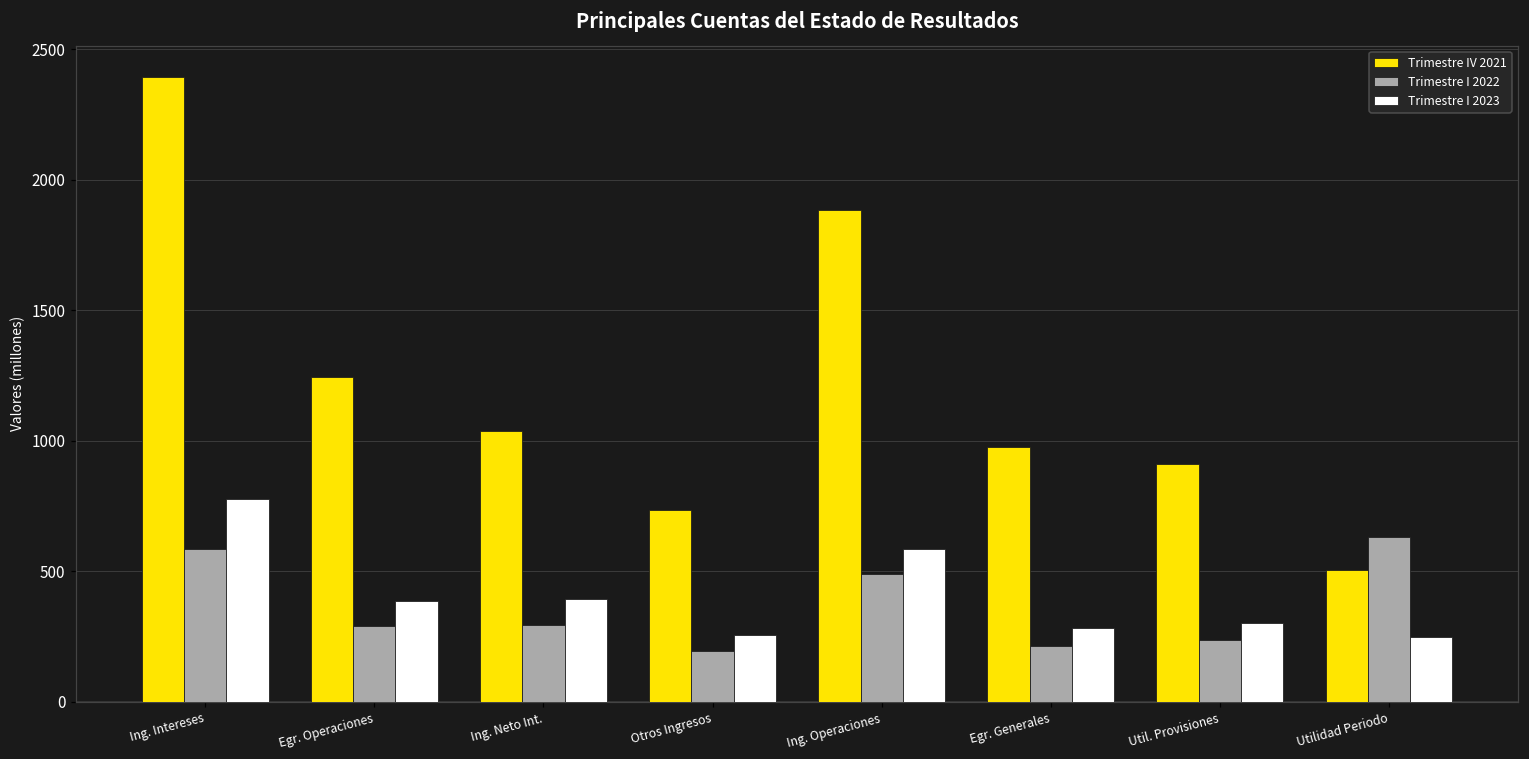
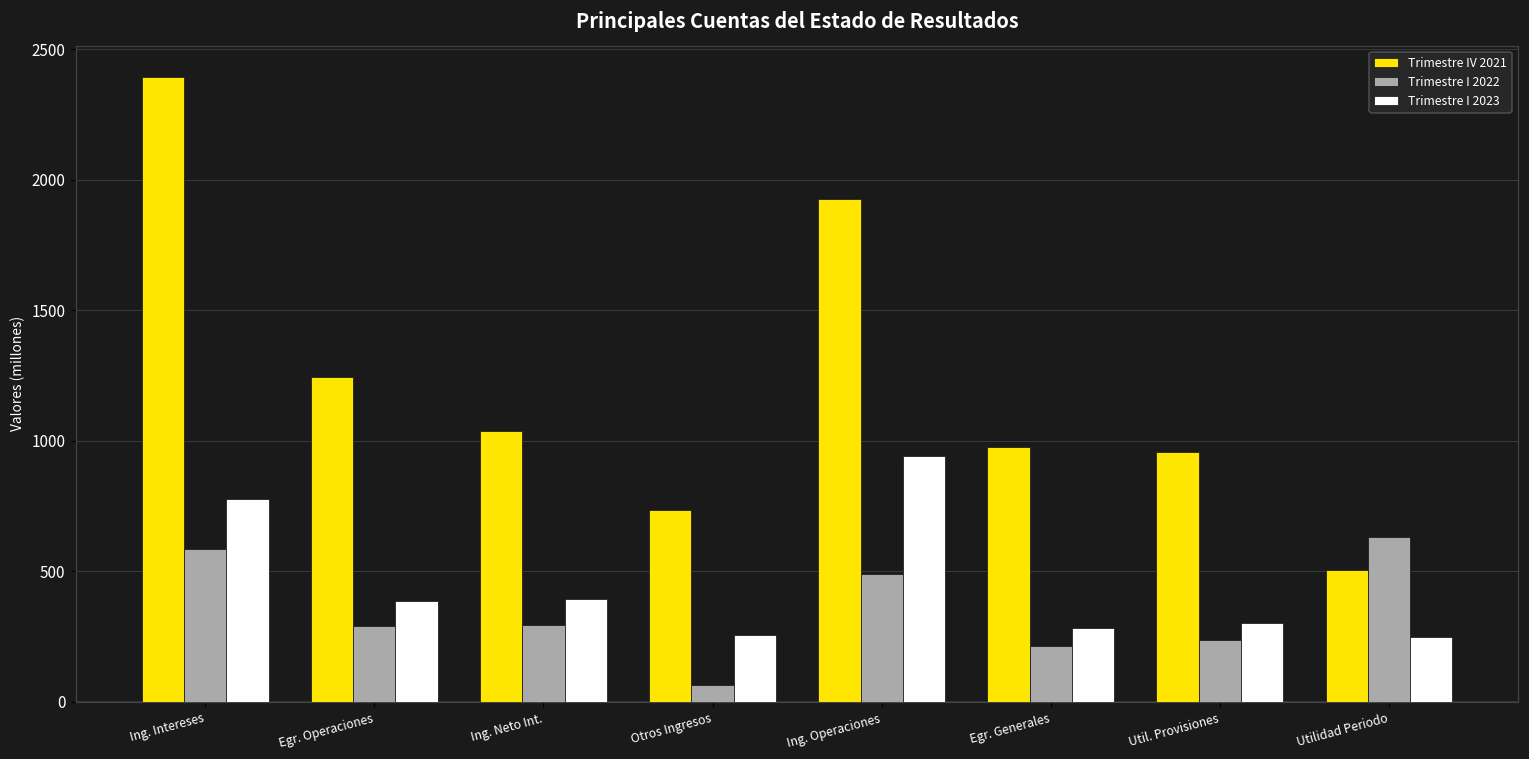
  {
    "Trimestre IV 2021": {
      "Ing. Intereses": 2390,
      "Egr. Operaciones": 1240,
      "Ing. Neto Int.": 1040,
      "Otros Ingresos": 730,
-     "Ing. Operaciones": 1880,
+     "Ing. Operaciones": 1930,
      "Egr. Generales": 970,
-     "Util. Provisiones": 910,
+     "Util. Provisiones": 960,
      "Utilidad Periodo": 510
    },
    "Trimestre I 2022": {
      "Ing. Intereses": 580,
      "Egr. Operaciones": 290,
      "Ing. Neto Int.": 290,
-     "Otros Ingresos": 190,
+     "Otros Ingresos": 60,
      "Ing. Operaciones": 490,
      "Egr. Generales": 210,
      "Util. Provisiones": 230,
      "Utilidad Periodo": 630
    },
    "Trimestre I 2023": {
      "Ing. Intereses": 780,
      "Egr. Operaciones": 390,
      "Ing. Neto Int.": 390,
      "Otros Ingresos": 250,
-     "Ing. Operaciones": 580,
+     "Ing. Operaciones": 940,
      "Egr. Generales": 280,
      "Util. Provisiones": 300,
      "Utilidad Periodo": 250
    }
  }
